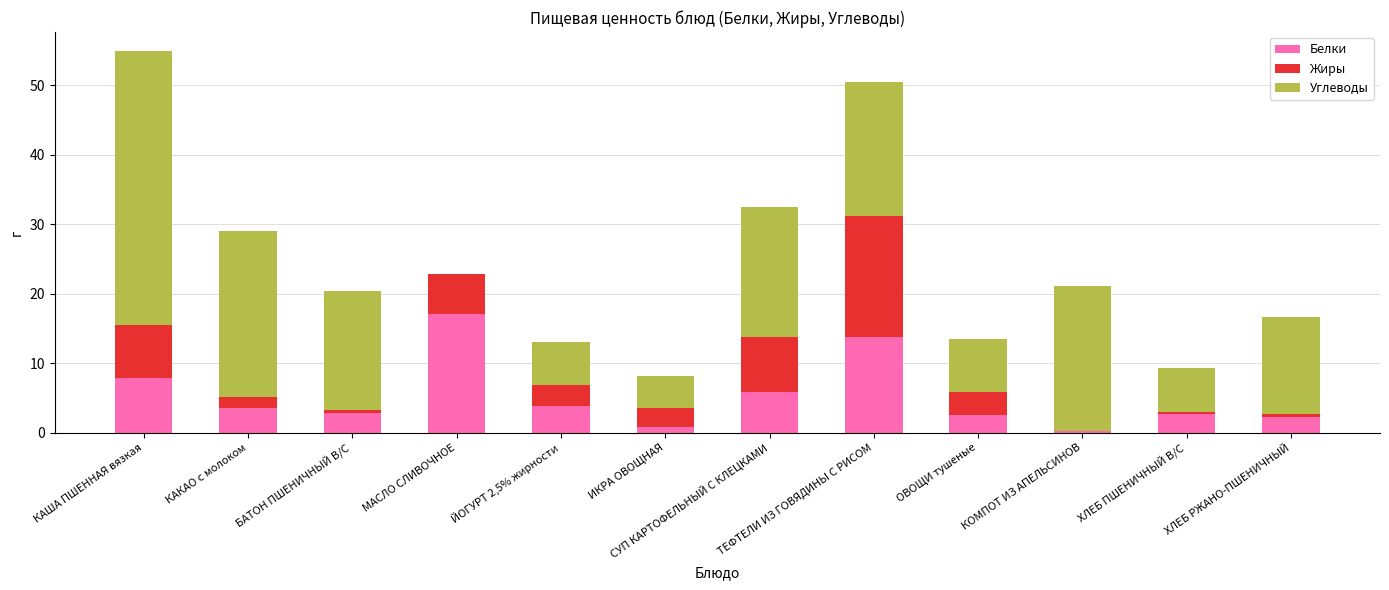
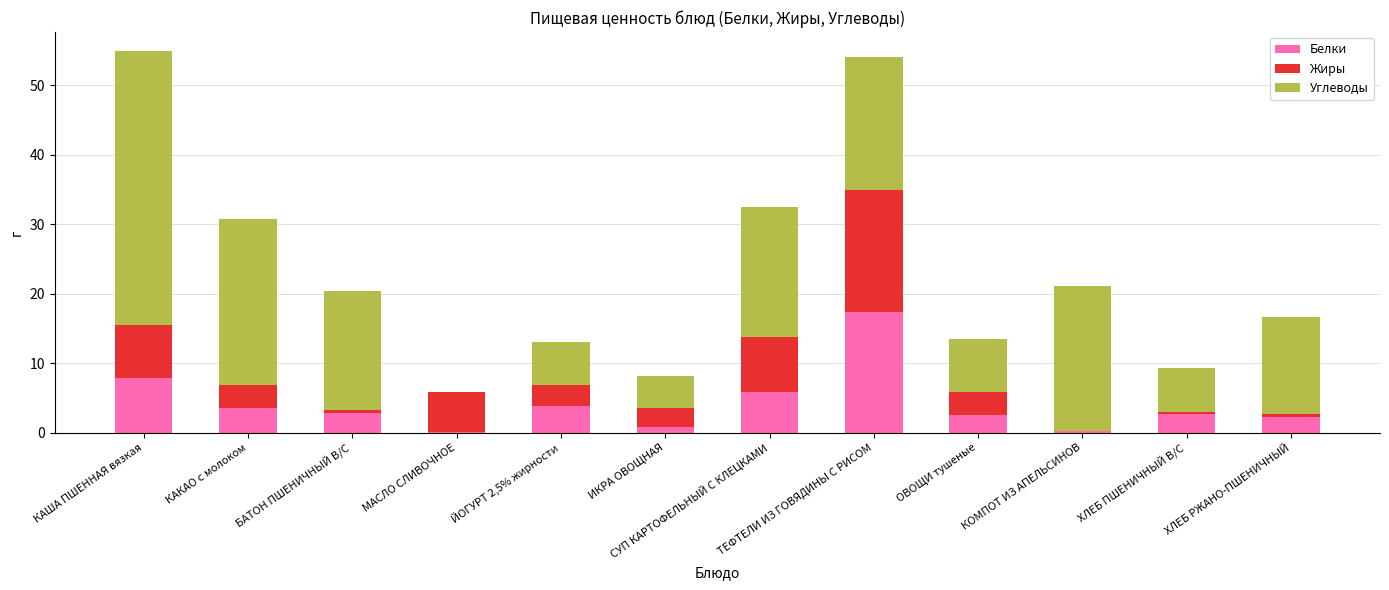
  {
    "Белки": {
      "КАША ПШЕННАЯ вязкая": 8,
      "КАКАО с молоком": 4,
      "БАТОН ПШЕНИЧНЫЙ В/С": 3,
-     "МАСЛО СЛИВОЧНОЕ": 17,
+     "МАСЛО СЛИВОЧНОЕ": 0,
      "ЙОГУРТ 2,5% жирности": 4,
      "ИКРА ОВОЩНАЯ": 1,
      "СУП КАРТОФЕЛЬНЫЙ С КЛЕЦКАМИ": 6,
-     "ТЕФТЕЛИ ИЗ ГОВЯДИНЫ С РИСОМ": 14,
+     "ТЕФТЕЛИ ИЗ ГОВЯДИНЫ С РИСОМ": 17,
      "ОВОЩИ тушеные": 3,
      "ХЛЕБ ПШЕНИЧНЫЙ В/С": 3,
      "ХЛЕБ РЖАНО-ПШЕНИЧНЫЙ": 2
    },
    "Жиры": {
      "КАША ПШЕННАЯ вязкая": 8,
-     "КАКАО с молоком": 2,
+     "КАКАО с молоком": 3,
      "БАТОН ПШЕНИЧНЫЙ В/С": 0,
      "МАСЛО СЛИВОЧНОЕ": 6,
      "ЙОГУРТ 2,5% жирности": 3,
      "ИКРА ОВОЩНАЯ": 3,
      "СУП КАРТОФЕЛЬНЫЙ С КЛЕЦКАМИ": 8,
      "ТЕФТЕЛИ ИЗ ГОВЯДИНЫ С РИСОМ": 18,
      "ОВОЩИ тушеные": 3,
      "КОМПОТ ИЗ АПЕЛЬСИНОВ": 0,
      "ХЛЕБ РЖАНО-ПШЕНИЧНЫЙ": 0
    },
    "Углеводы": {
      "КАША ПШЕННАЯ вязкая": 39,
      "КАКАО с молоком": 24,
      "БАТОН ПШЕНИЧНЫЙ В/С": 17,
      "ЙОГУРТ 2,5% жирности": 6,
      "ИКРА ОВОЩНАЯ": 5,
      "СУП КАРТОФЕЛЬНЫЙ С КЛЕЦКАМИ": 19,
      "ТЕФТЕЛИ ИЗ ГОВЯДИНЫ С РИСОМ": 19,
      "ОВОЩИ тушеные": 8,
      "КОМПОТ ИЗ АПЕЛЬСИНОВ": 21,
      "ХЛЕБ ПШЕНИЧНЫЙ В/С": 6,
      "ХЛЕБ РЖАНО-ПШЕНИЧНЫЙ": 14
    }
  }
